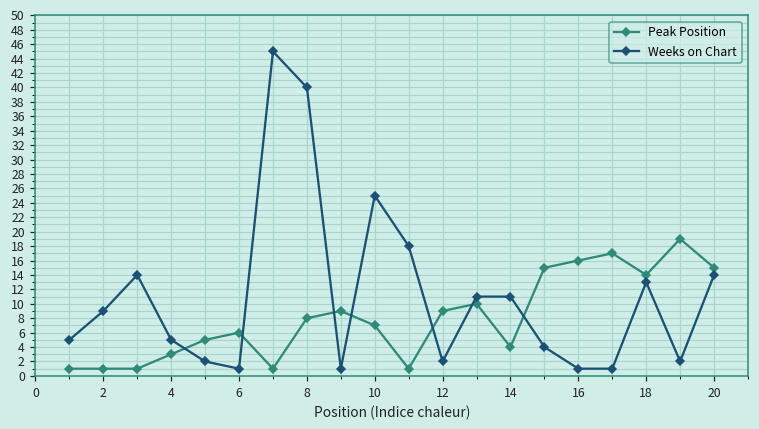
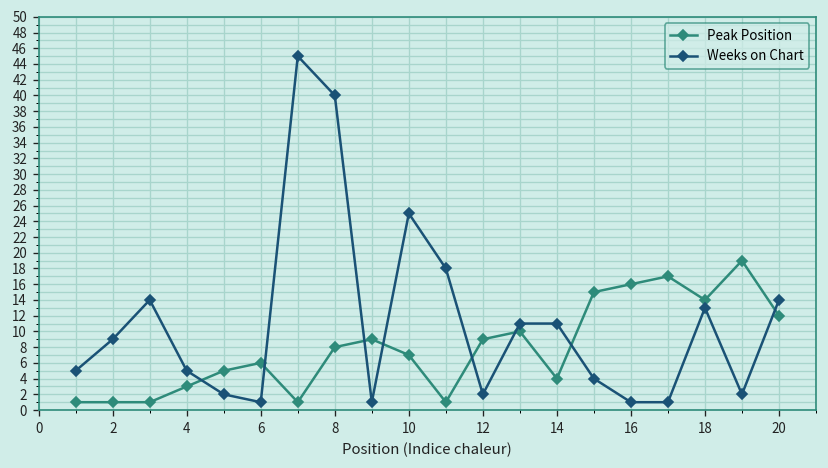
  {
    "Peak Position": {
      "2": 1,
      "4": 3,
      "6": 6,
      "8": 8,
      "10": 7,
      "12": 9,
      "14": 4,
      "16": 16,
      "18": 14,
-     "20": 15
+     "20": 12
    },
    "Weeks on Chart": {
      "2": 9,
      "4": 5,
      "6": 1,
      "8": 40,
      "10": 25,
      "12": 2,
      "14": 11,
      "16": 1,
      "18": 13,
      "20": 14
    }
  }
